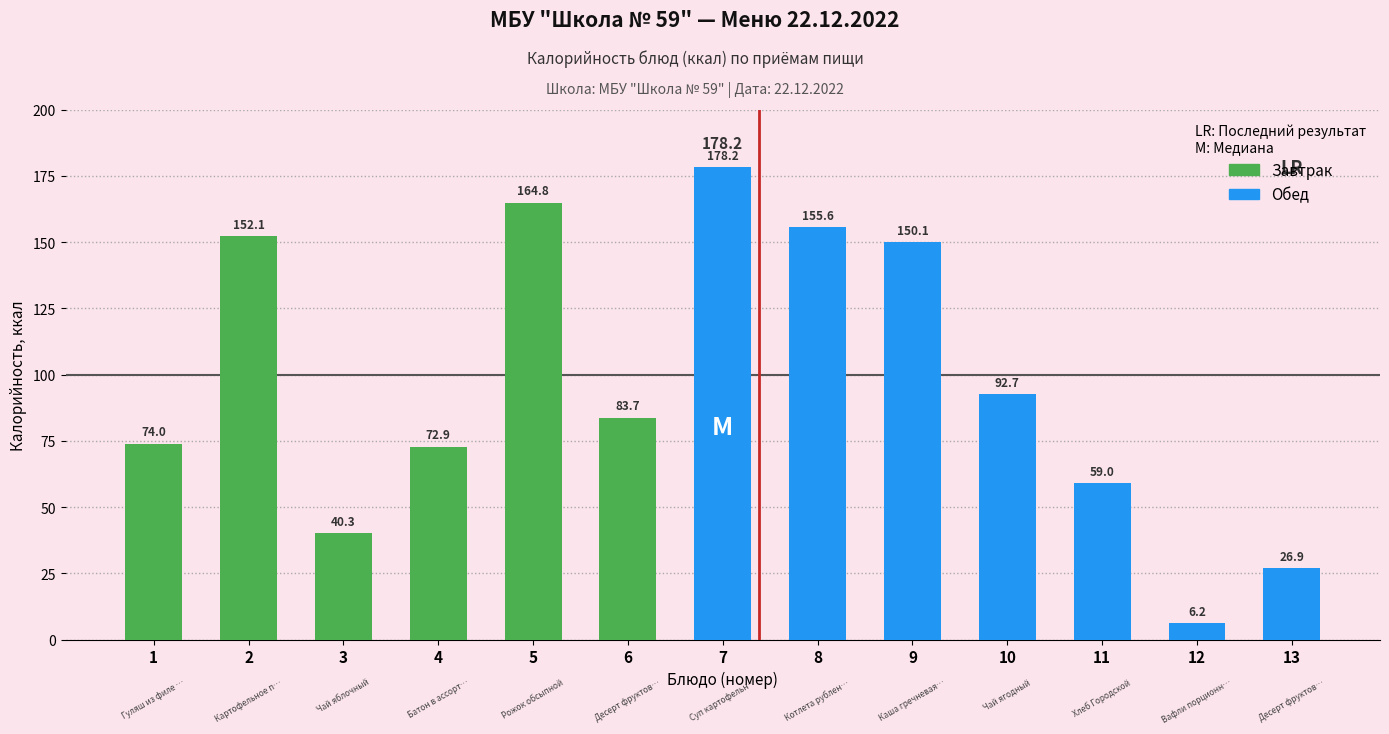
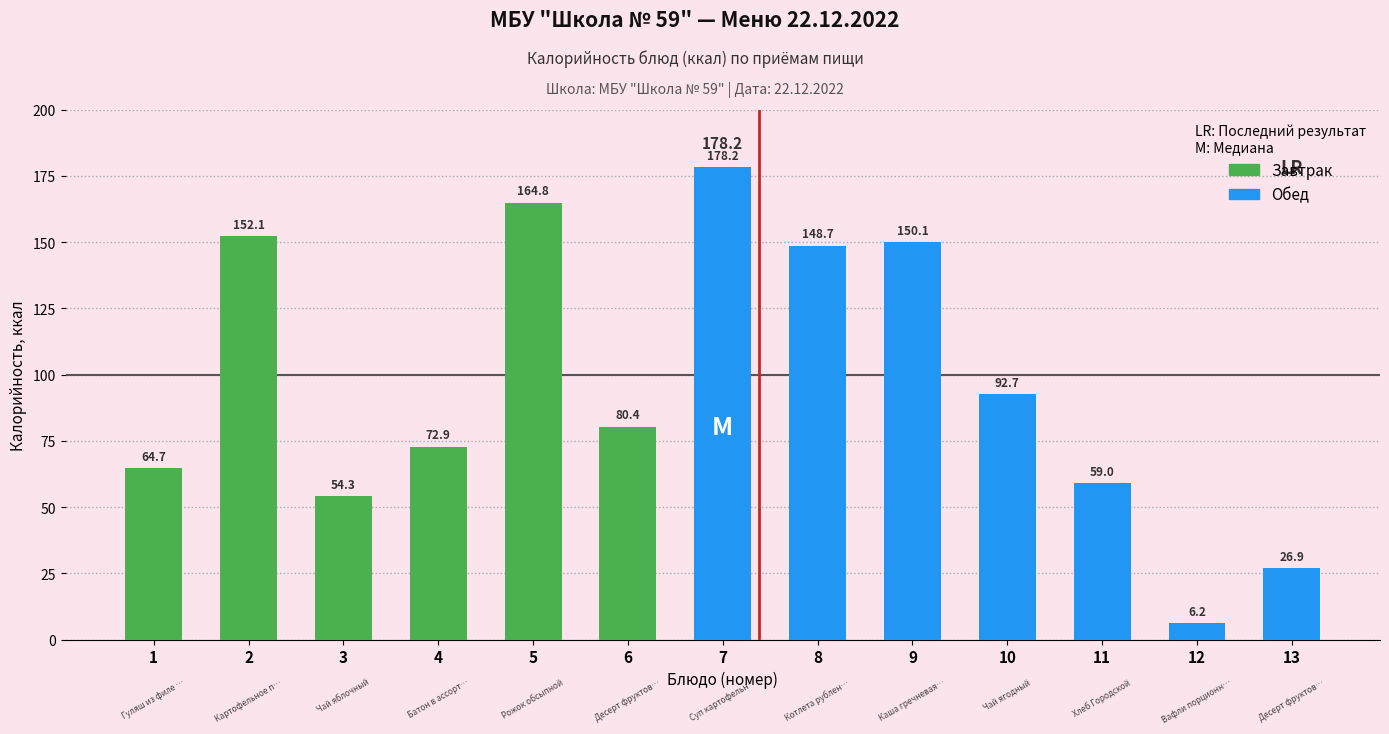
  {
-   "1": 74.0,
+   "1": 64.7,
    "2": 152.1,
-   "3": 40.3,
+   "3": 54.3,
    "4": 72.9,
    "5": 164.8,
-   "6": 83.7,
+   "6": 80.4,
    "7": 178.2,
-   "8": 155.6,
+   "8": 148.7,
    "9": 150.1,
    "10": 92.7,
    "11": 59.0,
    "12": 6.2,
    "13": 26.9
  }
